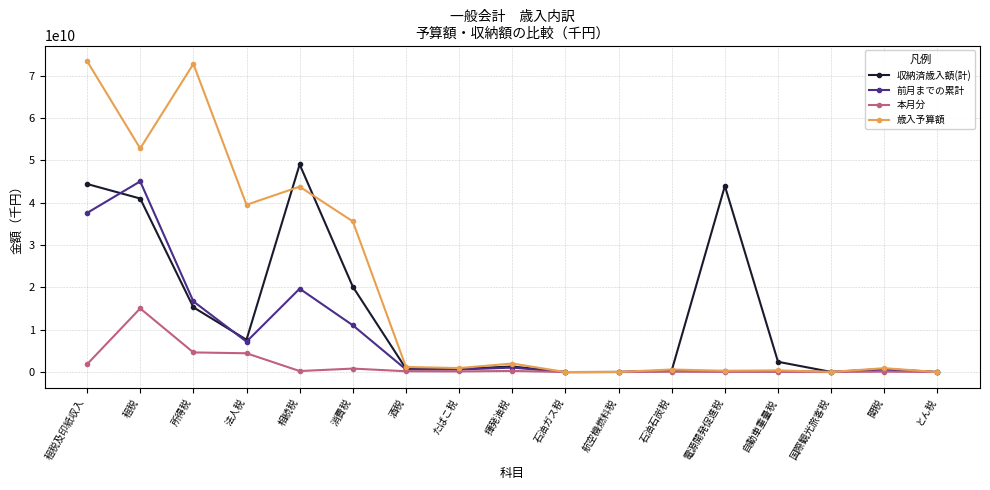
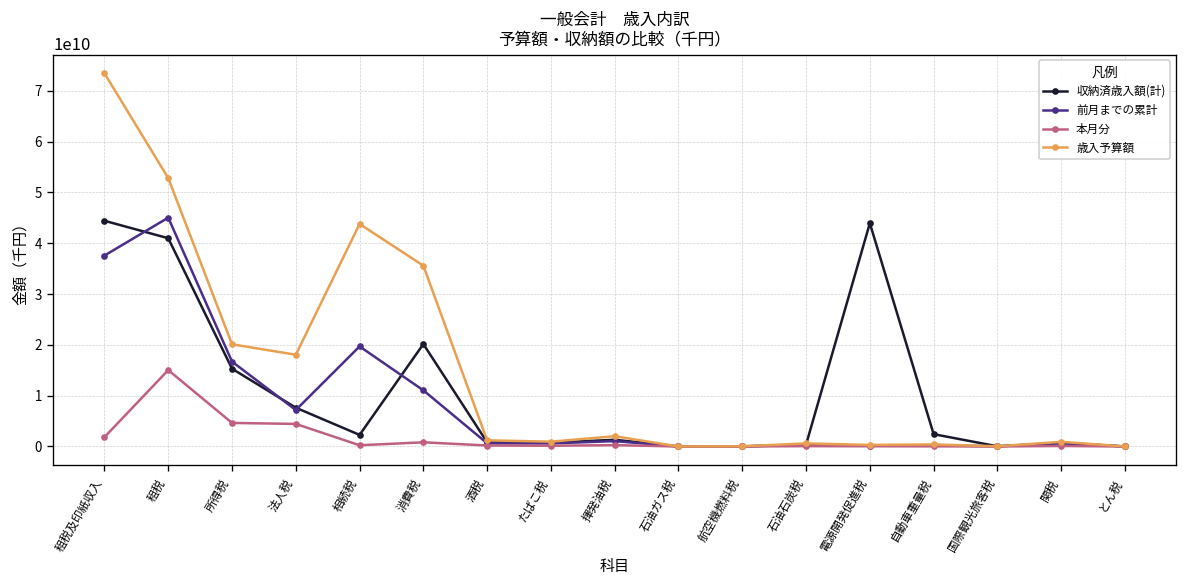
  {
    "収納済歳入額(計)": {
      "租税及印紙収入": 44000000000,
      "租税": 41000000000,
      "所得税": 15000000000,
-     "相続税": 49000000000,
+     "相続税": 2000000000,
      "消費税": 20000000000,
      "電源開発促進税": 44000000000,
      "自動車重量税": 2000000000
    },
    "前月までの累計": {
      "租税及印紙収入": 38000000000,
      "租税": 45000000000,
      "所得税": 17000000000,
      "相続税": 20000000000,
      "消費税": 11000000000
    },
    "本月分": {
      "租税及印紙収入": 2000000000,
      "租税": 15000000000,
      "所得税": 5000000000,
      "法人税": 4000000000,
      "相続税": 0,
      "消費税": 1000000000,
      "揮発油税": 0
    },
    "歳入予算額": {
      "租税及印紙収入": 73000000000,
      "租税": 53000000000,
-     "所得税": 73000000000,
-     "法人税": 39000000000,
+     "所得税": 20000000000,
+     "法人税": 18000000000,
      "相続税": 44000000000,
      "消費税": 36000000000,
      "揮発油税": 2000000000
    }
  }
